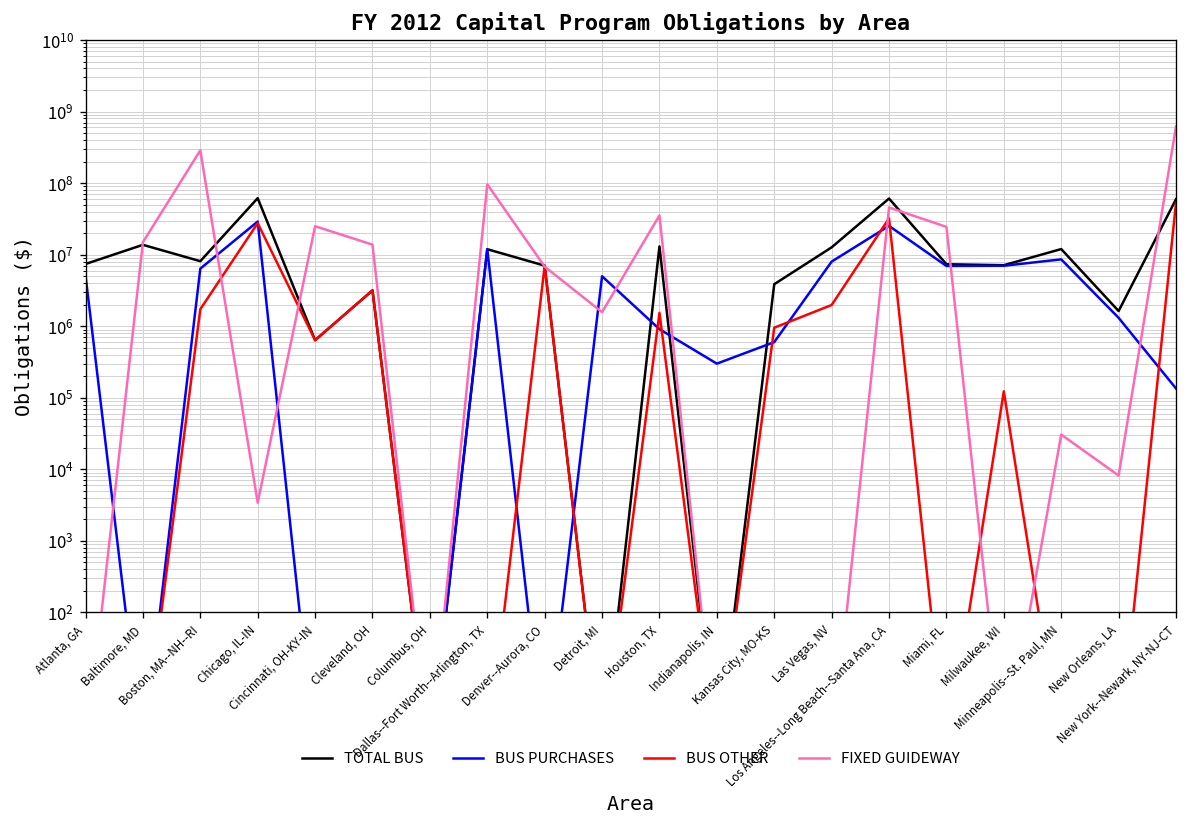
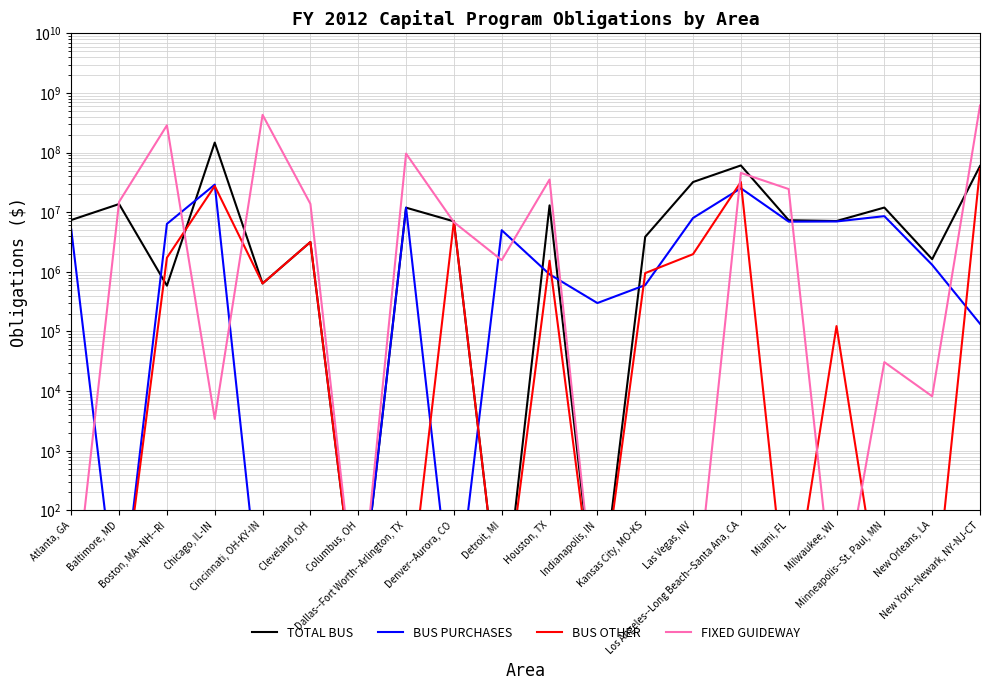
  {
    "TOTAL BUS": {
      "Atlanta, GA": 7000000,
-     "Boston, MA--NH--RI": 8000000,
-     "Chicago, IL-IN": 60000000,
+     "Boston, MA--NH--RI": 600000,
+     "Chicago, IL-IN": 150000000,
      "Houston, TX": 13000000,
      "Kansas City, MO-KS": 4000000,
-     "Las Vegas, NV": 13000000,
+     "Las Vegas, NV": 30000000,
      "Los Angeles--Long Beach--Santa Ana, CA": 60000000,
      "Minneapolis--St. Paul, MN": 12000000,
      "New Orleans, LA": 1600000,
      "New York--Newark, NY-NJ-CT": 60000000
    },
    "BUS PURCHASES": {
      "Atlanta, GA": 5000000,
      "Boston, MA--NH--RI": 6000000,
      "Detroit, MI": 5000000,
      "Houston, TX": 900000,
      "Indianapolis, IN": 300000,
      "Kansas City, MO-KS": 600000,
      "Las Vegas, NV": 8000000,
      "Los Angeles--Long Beach--Santa Ana, CA": 25000000,
      "Minneapolis--St. Paul, MN": 9000000,
      "New Orleans, LA": 1300000,
      "New York--Newark, NY-NJ-CT": 140000
    },
    "BUS OTHER": {
      "Boston, MA--NH--RI": 1700000,
      "Houston, TX": 1500000,
      "Kansas City, MO-KS": 1000000,
      "Las Vegas, NV": 2000000,
      "Los Angeles--Long Beach--Santa Ana, CA": 30000000,
      "Milwaukee, WI": 120000,
      "New York--Newark, NY-NJ-CT": 50000000
    },
    "FIXED GUIDEWAY": {
      "Boston, MA--NH--RI": 300000000,
      "Chicago, IL-IN": 3000,
-     "Cincinnati, OH-KY-IN": 25000000,
+     "Cincinnati, OH-KY-IN": 400000000,
      "Cleveland, OH": 14000000,
      "Dallas--Fort Worth--Arlington, TX": 100000000,
      "Detroit, MI": 1600000,
      "Houston, TX": 40000000,
      "Los Angeles--Long Beach--Santa Ana, CA": 50000000,
      "Miami, FL": 24000000,
      "Minneapolis--St. Paul, MN": 30000,
      "New Orleans, LA": 8000,
      "New York--Newark, NY-NJ-CT": 600000000
    }
  }
